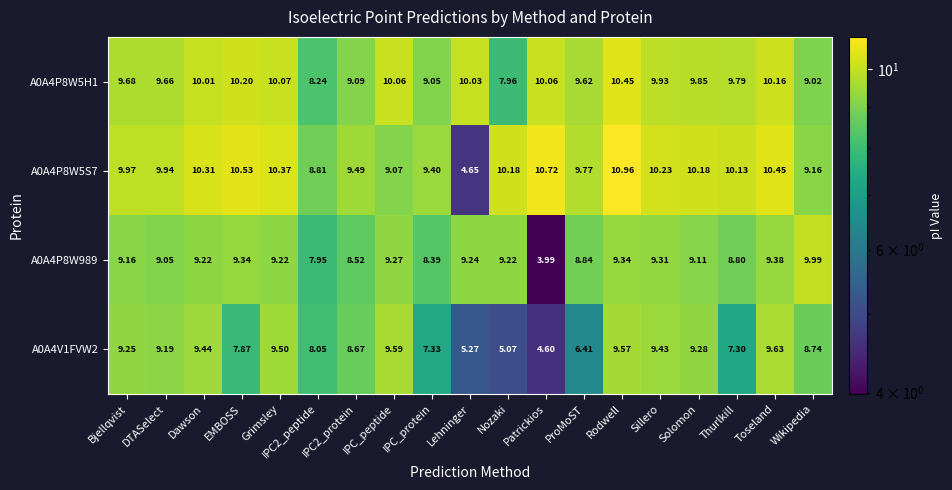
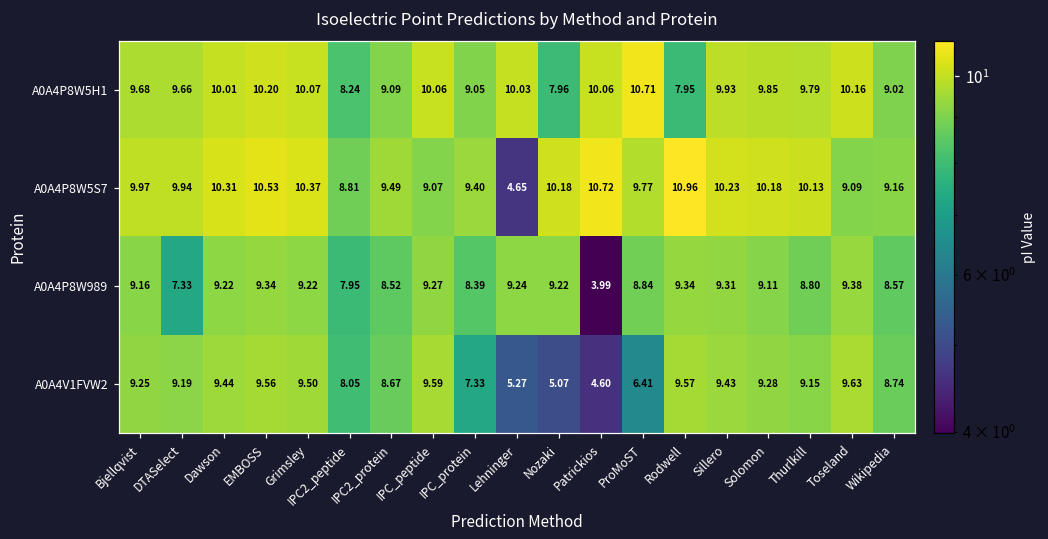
  {
    "A0A4P8W5H1": {
      "Bjellqvist": 9.68,
      "DTASelect": 9.66,
      "Dawson": 10.01,
      "EMBOSS": 10.20,
      "Grimsley": 10.07,
      "IPC2_peptide": 8.24,
      "IPC2_protein": 9.09,
      "IPC_peptide": 10.06,
      "IPC_protein": 9.05,
      "Lehninger": 10.03,
      "Nozaki": 7.96,
      "Patrickios": 10.06,
-     "ProMoST": 9.62,
-     "Rodwell": 10.45,
+     "ProMoST": 10.71,
+     "Rodwell": 7.95,
      "Sillero": 9.93,
      "Solomon": 9.85,
      "Thurlkill": 9.79,
      "Toseland": 10.16,
      "Wikipedia": 9.02
    },
    "A0A4P8W5S7": {
      "Bjellqvist": 9.97,
      "DTASelect": 9.94,
      "Dawson": 10.31,
      "EMBOSS": 10.53,
      "Grimsley": 10.37,
      "IPC2_peptide": 8.81,
      "IPC2_protein": 9.49,
      "IPC_peptide": 9.07,
      "IPC_protein": 9.40,
      "Lehninger": 4.65,
      "Nozaki": 10.18,
      "Patrickios": 10.72,
      "ProMoST": 9.77,
      "Rodwell": 10.96,
      "Sillero": 10.23,
      "Solomon": 10.18,
      "Thurlkill": 10.13,
-     "Toseland": 10.45,
+     "Toseland": 9.09,
      "Wikipedia": 9.16
    },
    "A0A4P8W989": {
      "Bjellqvist": 9.16,
-     "DTASelect": 9.05,
+     "DTASelect": 7.33,
      "Dawson": 9.22,
      "EMBOSS": 9.34,
      "Grimsley": 9.22,
      "IPC2_peptide": 7.95,
      "IPC2_protein": 8.52,
      "IPC_peptide": 9.27,
      "IPC_protein": 8.39,
      "Lehninger": 9.24,
      "Nozaki": 9.22,
      "Patrickios": 3.99,
      "ProMoST": 8.84,
      "Rodwell": 9.34,
      "Sillero": 9.31,
      "Solomon": 9.11,
      "Thurlkill": 8.80,
      "Toseland": 9.38,
-     "Wikipedia": 9.99
+     "Wikipedia": 8.57
    },
    "A0A4V1FVW2": {
      "Bjellqvist": 9.25,
      "DTASelect": 9.19,
      "Dawson": 9.44,
-     "EMBOSS": 7.87,
+     "EMBOSS": 9.56,
      "Grimsley": 9.50,
      "IPC2_peptide": 8.05,
      "IPC2_protein": 8.67,
      "IPC_peptide": 9.59,
      "IPC_protein": 7.33,
      "Lehninger": 5.27,
      "Nozaki": 5.07,
      "Patrickios": 4.60,
      "ProMoST": 6.41,
      "Rodwell": 9.57,
      "Sillero": 9.43,
      "Solomon": 9.28,
-     "Thurlkill": 7.30,
+     "Thurlkill": 9.15,
      "Toseland": 9.63,
      "Wikipedia": 8.74
    }
  }
